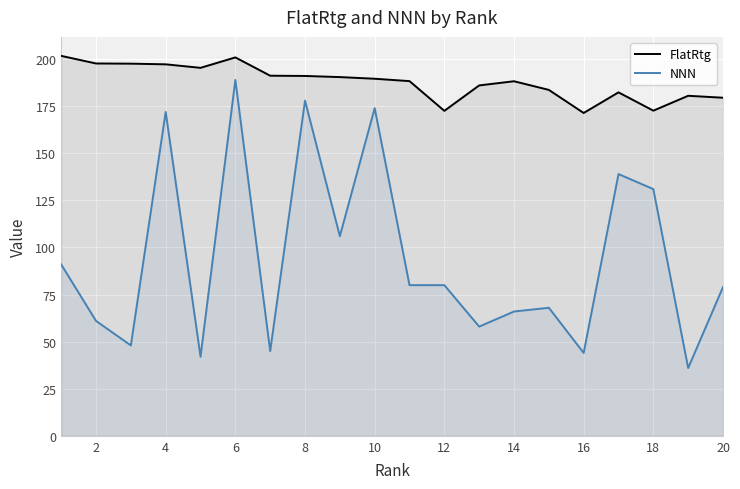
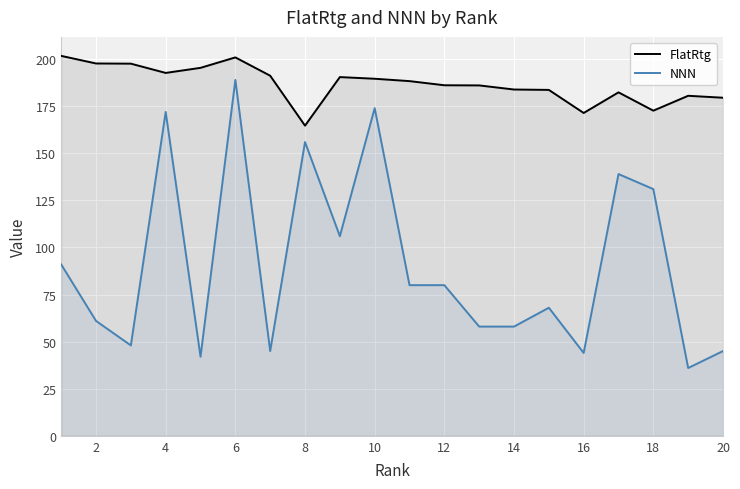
  {
    "FlatRtg": {
      "2": 198,
-     "4": 197,
+     "4": 193,
      "6": 201,
-     "8": 191,
+     "8": 165,
      "10": 190,
-     "12": 173,
-     "14": 188,
+     "12": 186,
+     "14": 184,
      "16": 171,
      "18": 173,
      "20": 180
    },
    "NNN": {
      "2": 61,
      "4": 172,
      "6": 189,
-     "8": 178,
+     "8": 156,
      "10": 174,
      "12": 80,
-     "14": 66,
+     "14": 58,
      "16": 44,
      "18": 131,
-     "20": 79
+     "20": 45
    }
  }
